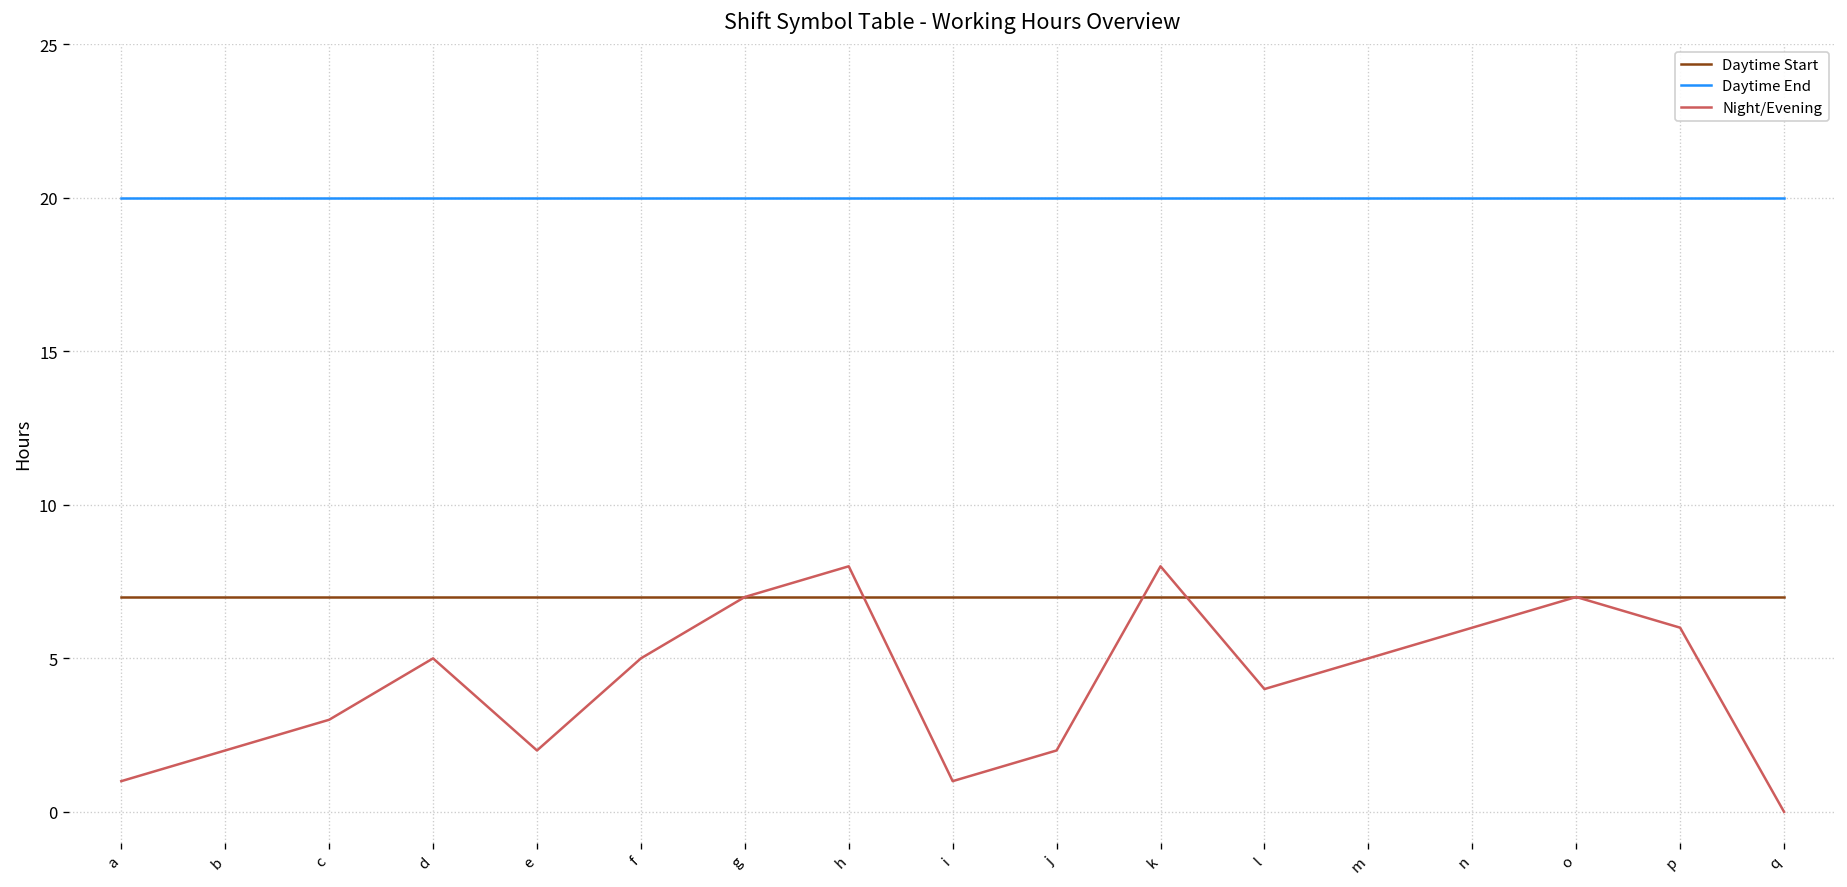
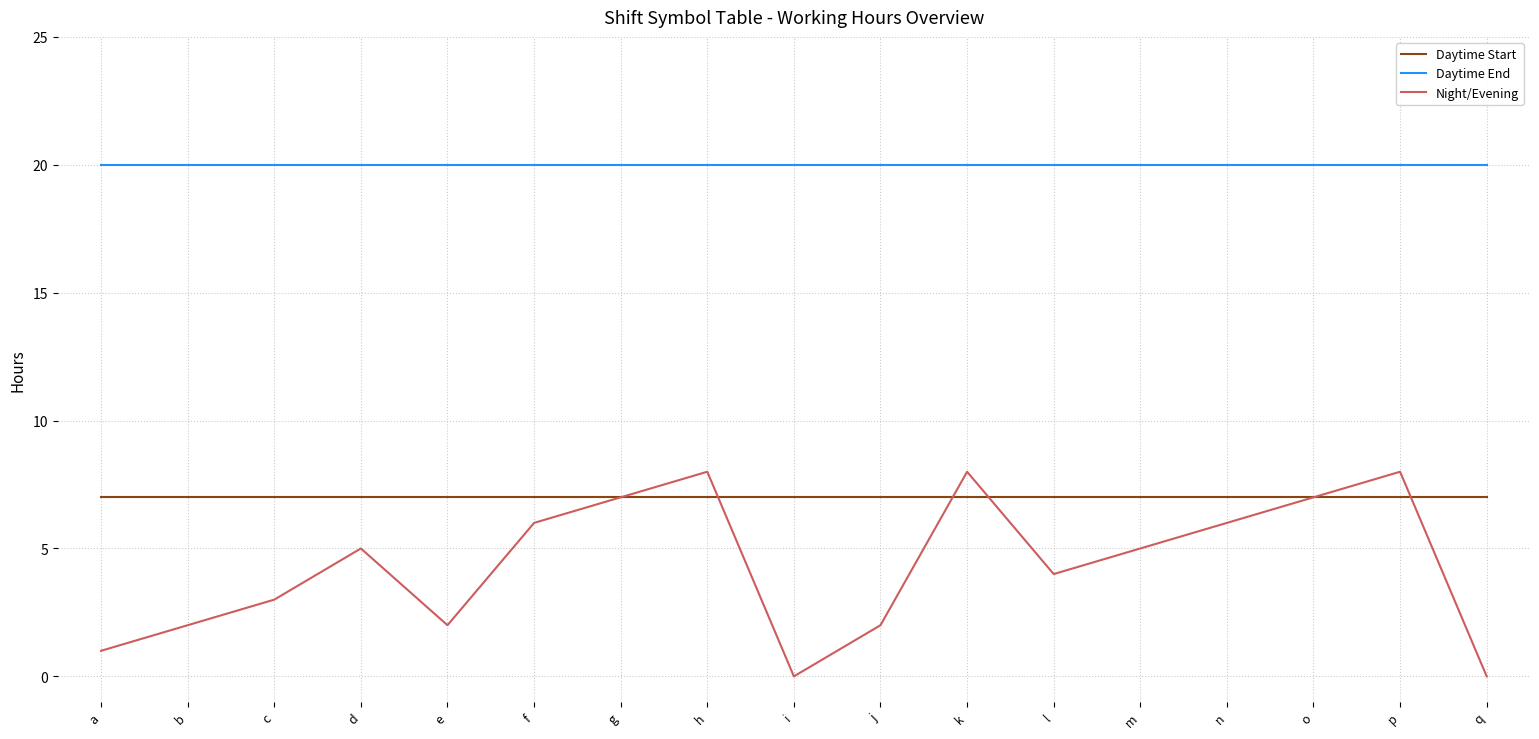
  {
    "Daytime Start": {
      "a": 7,
      "b": 7,
      "c": 7,
      "d": 7,
      "e": 7,
      "f": 7,
      "h": 7,
      "i": 7,
      "j": 7,
      "k": 7,
      "l": 7,
      "m": 7,
      "n": 7,
      "p": 7,
      "q": 7
    },
    "Daytime End": {
      "a": 20,
      "b": 20,
      "c": 20,
      "d": 20,
      "e": 20,
      "f": 20,
      "g": 20,
      "h": 20,
      "i": 20,
      "j": 20,
      "k": 20,
      "l": 20,
      "m": 20,
      "n": 20,
      "o": 20,
      "p": 20,
      "q": 20
    },
    "Night/Evening": {
      "a": 1,
      "b": 2,
      "c": 3,
      "d": 5,
      "e": 2,
-     "f": 5,
+     "f": 6,
      "h": 8,
-     "i": 1,
+     "i": 0,
      "j": 2,
      "k": 8,
      "l": 4,
      "m": 5,
      "n": 6,
-     "p": 6,
+     "p": 8,
      "q": 0
    }
  }
